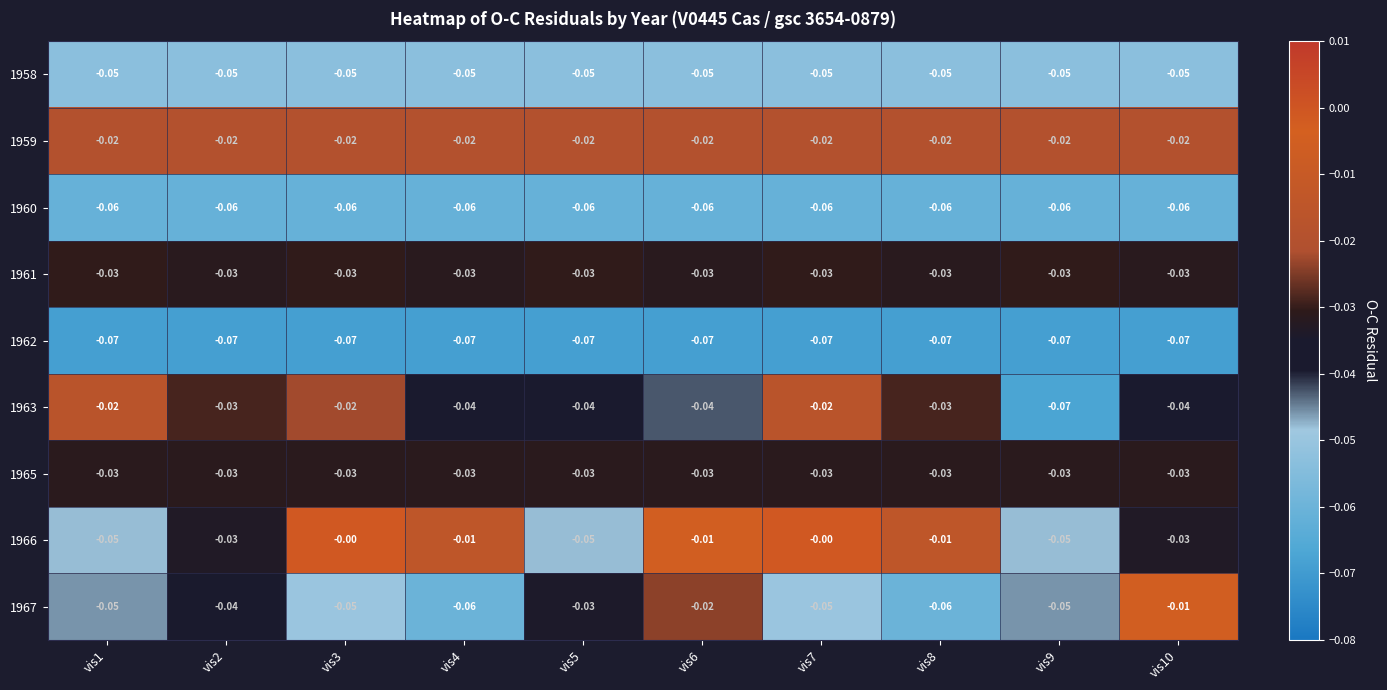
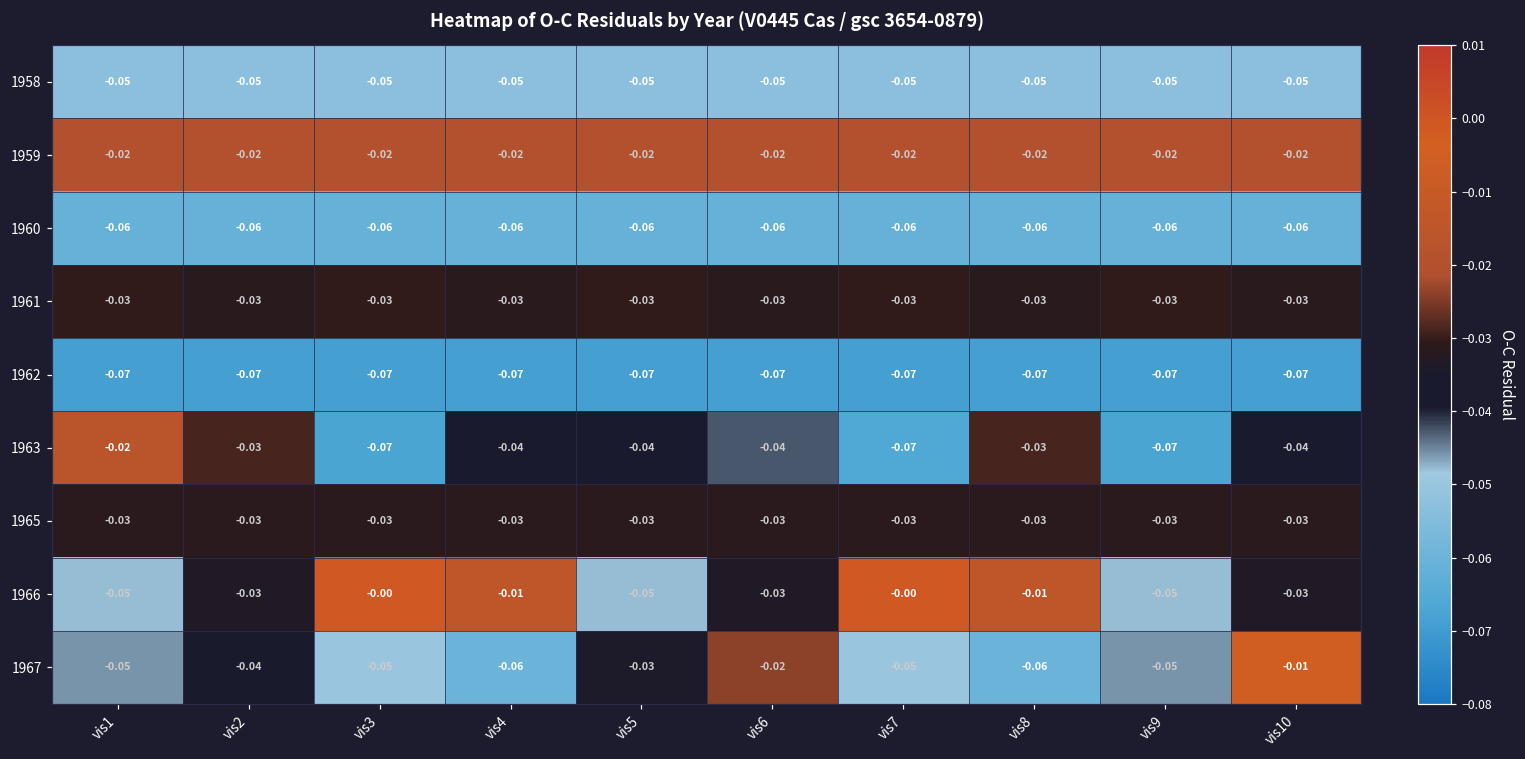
  {
    "1958": {
      "vis1": -0.05,
      "vis2": -0.05,
      "vis3": -0.05,
      "vis4": -0.05,
      "vis5": -0.05,
      "vis6": -0.05,
      "vis7": -0.05,
      "vis8": -0.05,
      "vis9": -0.05,
      "vis10": -0.05
    },
    "1959": {
      "vis1": -0.02,
      "vis2": -0.02,
      "vis3": -0.02,
      "vis4": -0.02,
      "vis5": -0.02,
      "vis6": -0.02,
      "vis7": -0.02,
      "vis8": -0.02,
      "vis9": -0.02,
      "vis10": -0.02
    },
    "1960": {
      "vis1": -0.06,
      "vis2": -0.06,
      "vis3": -0.06,
      "vis4": -0.06,
      "vis5": -0.06,
      "vis6": -0.06,
      "vis7": -0.06,
      "vis8": -0.06,
      "vis9": -0.06,
      "vis10": -0.06
    },
    "1961": {
      "vis1": -0.03,
      "vis2": -0.03,
      "vis3": -0.03,
      "vis4": -0.03,
      "vis5": -0.03,
      "vis6": -0.03,
      "vis7": -0.03,
      "vis8": -0.03,
      "vis9": -0.03,
      "vis10": -0.03
    },
    "1962": {
      "vis1": -0.07,
      "vis2": -0.07,
      "vis3": -0.07,
      "vis4": -0.07,
      "vis5": -0.07,
      "vis6": -0.07,
      "vis7": -0.07,
      "vis8": -0.07,
      "vis9": -0.07,
      "vis10": -0.07
    },
    "1963": {
      "vis1": -0.02,
      "vis2": -0.03,
-     "vis3": -0.02,
+     "vis3": -0.07,
      "vis4": -0.04,
      "vis5": -0.04,
      "vis6": -0.04,
-     "vis7": -0.02,
+     "vis7": -0.07,
      "vis8": -0.03,
      "vis9": -0.07,
      "vis10": -0.04
    },
    "1965": {
      "vis1": -0.03,
      "vis2": -0.03,
      "vis3": -0.03,
      "vis4": -0.03,
      "vis5": -0.03,
      "vis6": -0.03,
      "vis7": -0.03,
      "vis8": -0.03,
      "vis9": -0.03,
      "vis10": -0.03
    },
    "1966": {
      "vis1": -0.05,
      "vis2": -0.03,
      "vis3": -0.00,
      "vis4": -0.01,
      "vis5": -0.05,
-     "vis6": -0.01,
+     "vis6": -0.03,
      "vis7": -0.00,
      "vis8": -0.01,
      "vis9": -0.05,
      "vis10": -0.03
    },
    "1967": {
      "vis1": -0.05,
      "vis2": -0.04,
      "vis3": -0.05,
      "vis4": -0.06,
      "vis5": -0.03,
      "vis6": -0.02,
      "vis7": -0.05,
      "vis8": -0.06,
      "vis9": -0.05,
      "vis10": -0.01
    }
  }
